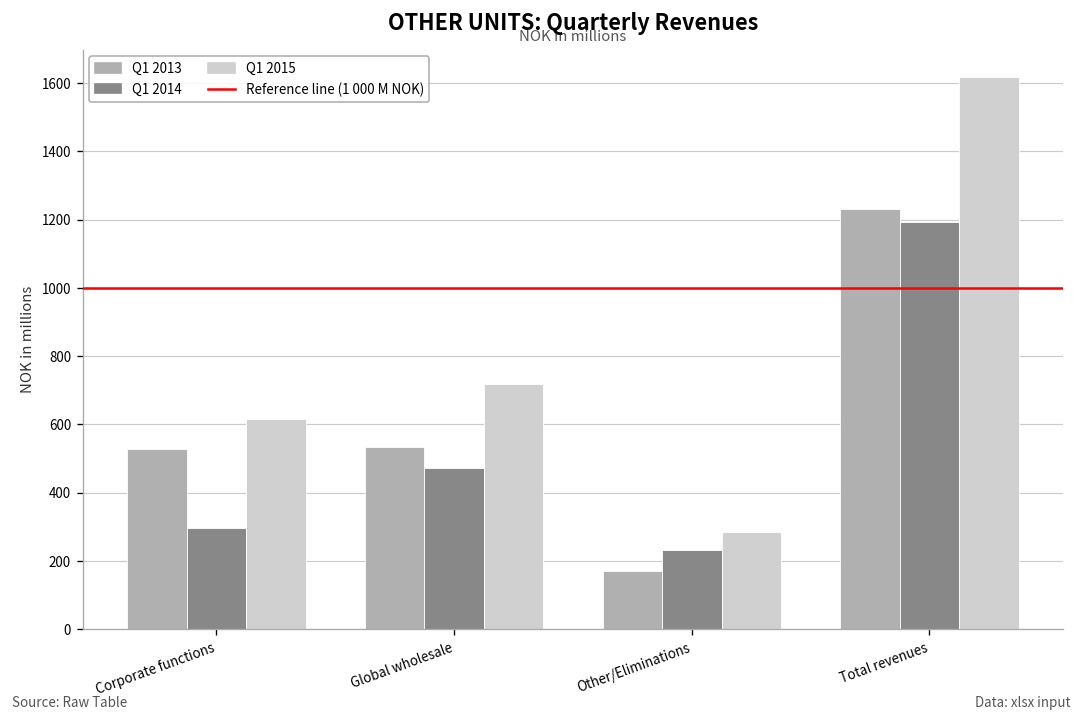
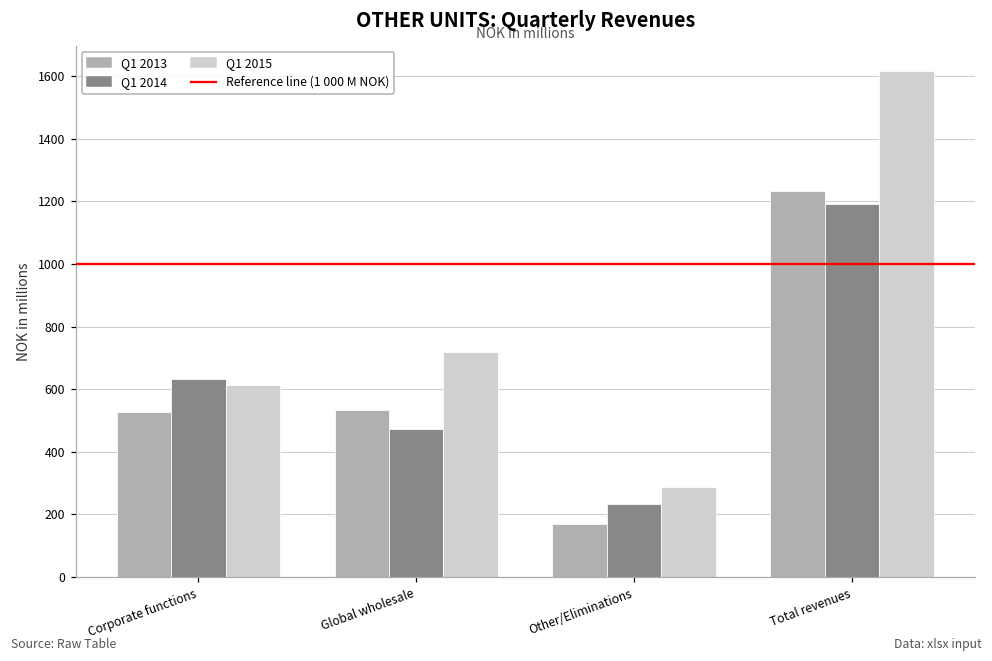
  {
    "Q1 2014": {
-     "Corporate functions": 300,
+     "Corporate functions": 630,
      "Global wholesale": 470,
      "Other/Eliminations": 230,
      "Total revenues": 1190
    }
  }
